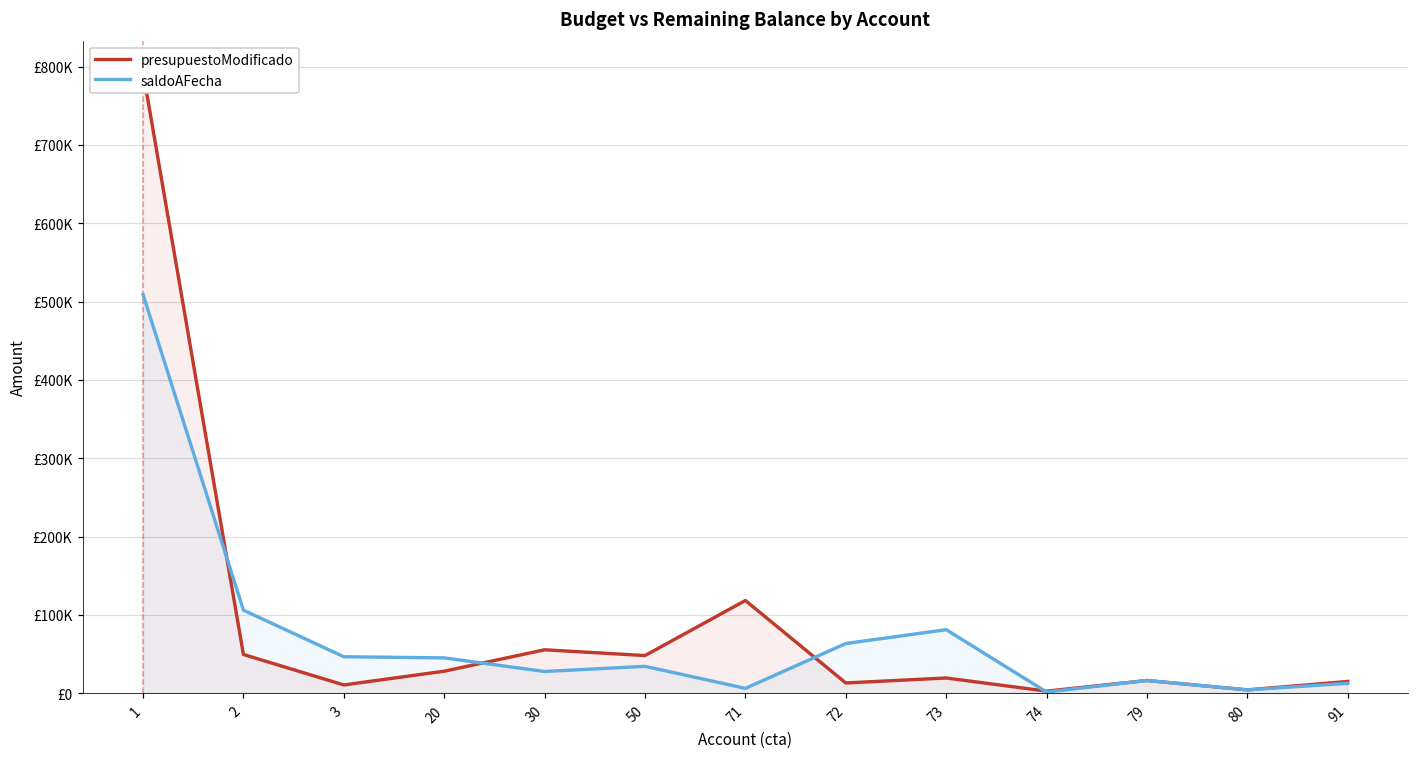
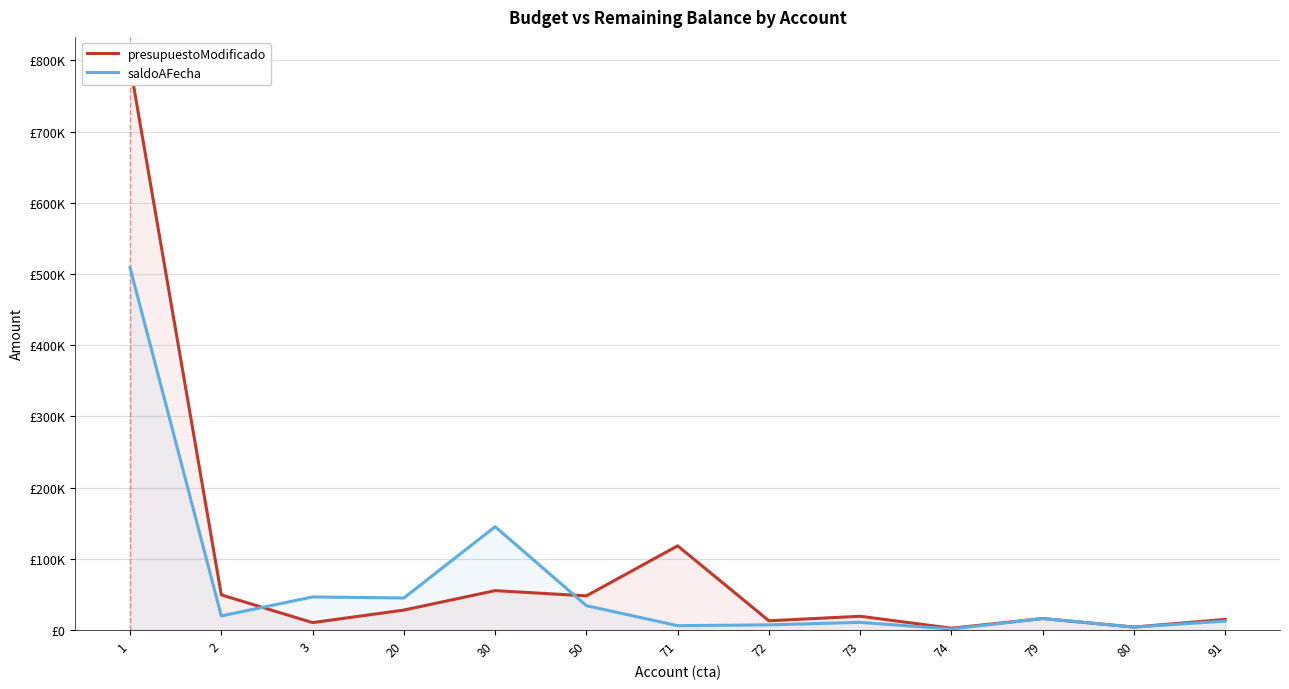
  {
    "saldoAFecha": {
      "1": "£510000",
-     "2": "£110000",
+     "2": "£20000",
      "3": "£50000",
      "20": "£50000",
-     "30": "£30000",
+     "30": "£150000",
      "50": "£30000",
      "71": "£10000",
-     "72": "£60000",
-     "73": "£80000"
+     "72": "£10000",
+     "73": "£10000"
    }
  }
